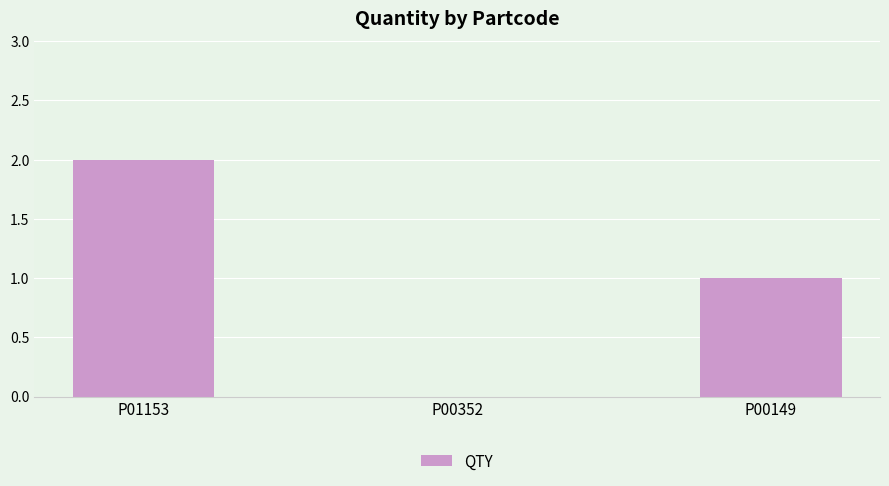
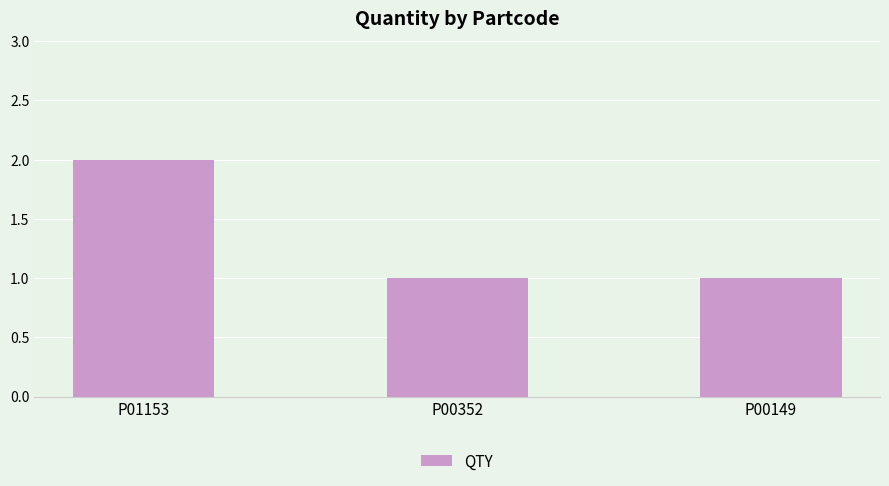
  {
    "P01153": 2,
-   "P00352": 0,
+   "P00352": 1,
    "P00149": 1
  }
